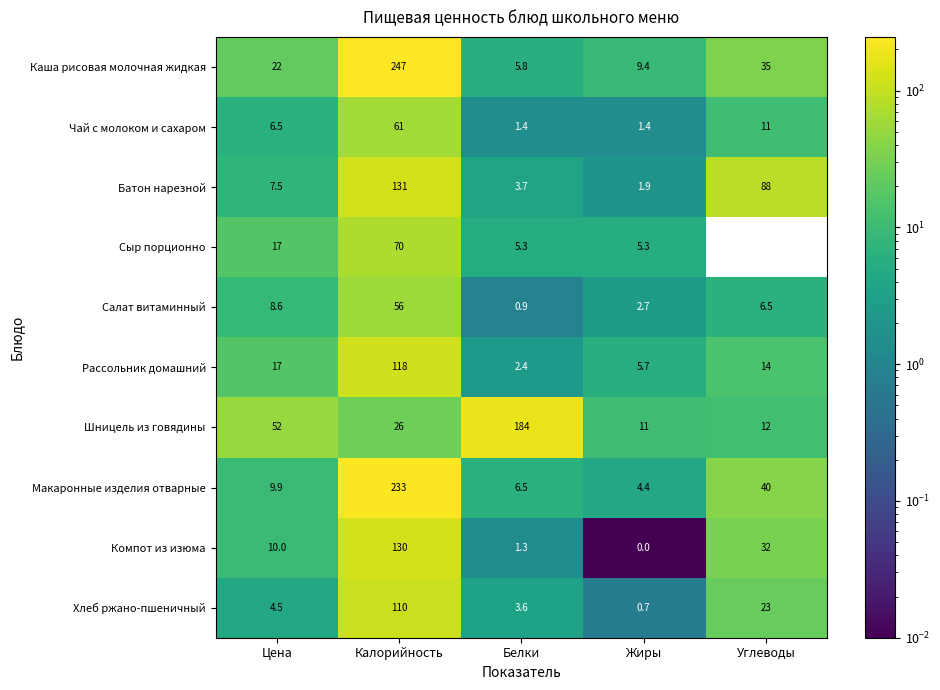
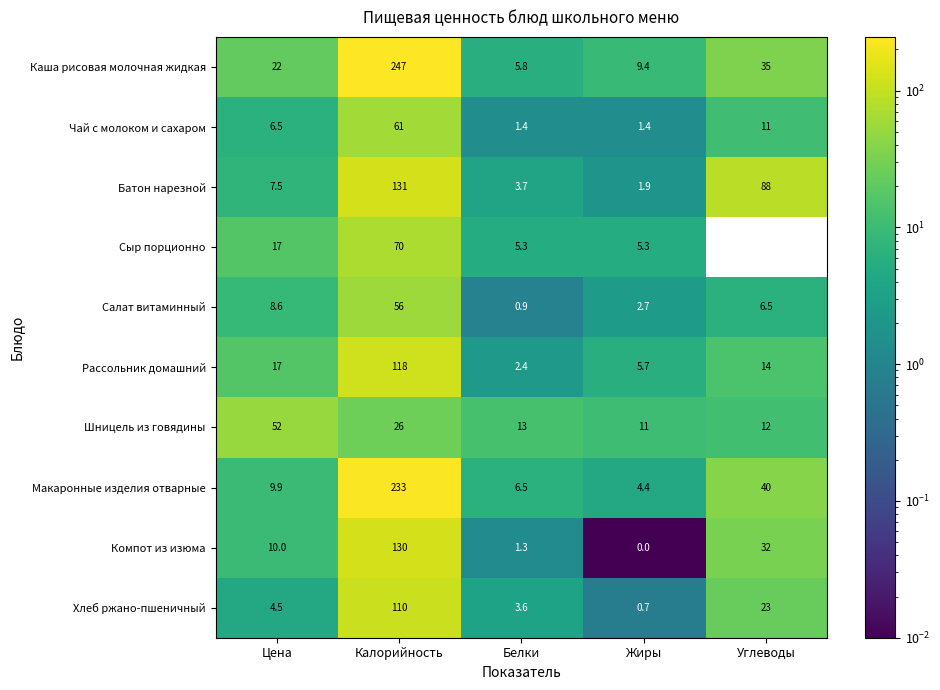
  {
    "Каша рисовая молочная жидкая": {
      "Цена": 22,
      "Калорийность": 247,
      "Белки": 5.8,
      "Жиры": 9.4,
      "Углеводы": 35
    },
    "Чай с молоком и сахаром": {
      "Цена": 6.5,
      "Калорийность": 61,
      "Белки": 1.4,
      "Жиры": 1.4,
      "Углеводы": 11
    },
    "Батон нарезной": {
      "Цена": 7.5,
      "Калорийность": 131,
      "Белки": 3.7,
      "Жиры": 1.9,
      "Углеводы": 88
    },
    "Сыр порционно": {
      "Цена": 17,
      "Калорийность": 70,
      "Белки": 5.3,
      "Жиры": 5.3
    },
    "Салат витаминный": {
      "Цена": 8.6,
      "Калорийность": 56,
      "Белки": 0.9,
      "Жиры": 2.7,
      "Углеводы": 6.5
    },
    "Рассольник домашний": {
      "Цена": 17,
      "Калорийность": 118,
      "Белки": 2.4,
      "Жиры": 5.7,
      "Углеводы": 14
    },
    "Шницель из говядины": {
      "Цена": 52,
      "Калорийность": 26,
-     "Белки": 184,
+     "Белки": 13,
      "Жиры": 11,
      "Углеводы": 12
    },
    "Макаронные изделия отварные": {
      "Цена": 9.9,
      "Калорийность": 233,
      "Белки": 6.5,
      "Жиры": 4.4,
      "Углеводы": 40
    },
    "Компот из изюма": {
      "Цена": 10.0,
      "Калорийность": 130,
      "Белки": 1.3,
      "Жиры": 0.0,
      "Углеводы": 32
    },
    "Хлеб ржано-пшеничный": {
      "Цена": 4.5,
      "Калорийность": 110,
      "Белки": 3.6,
      "Жиры": 0.7,
      "Углеводы": 23
    }
  }
